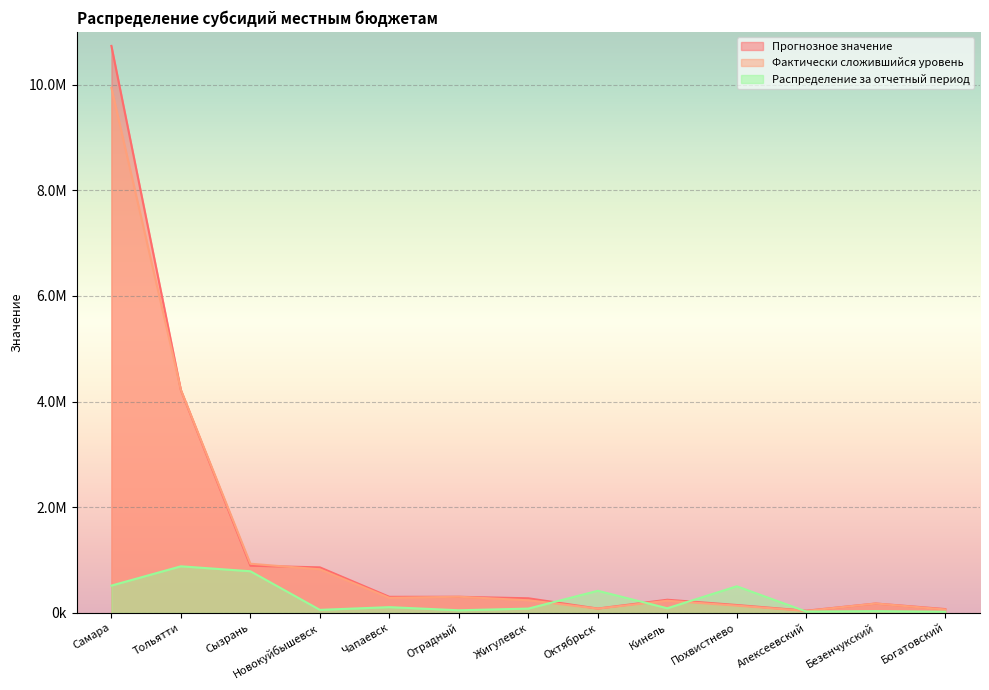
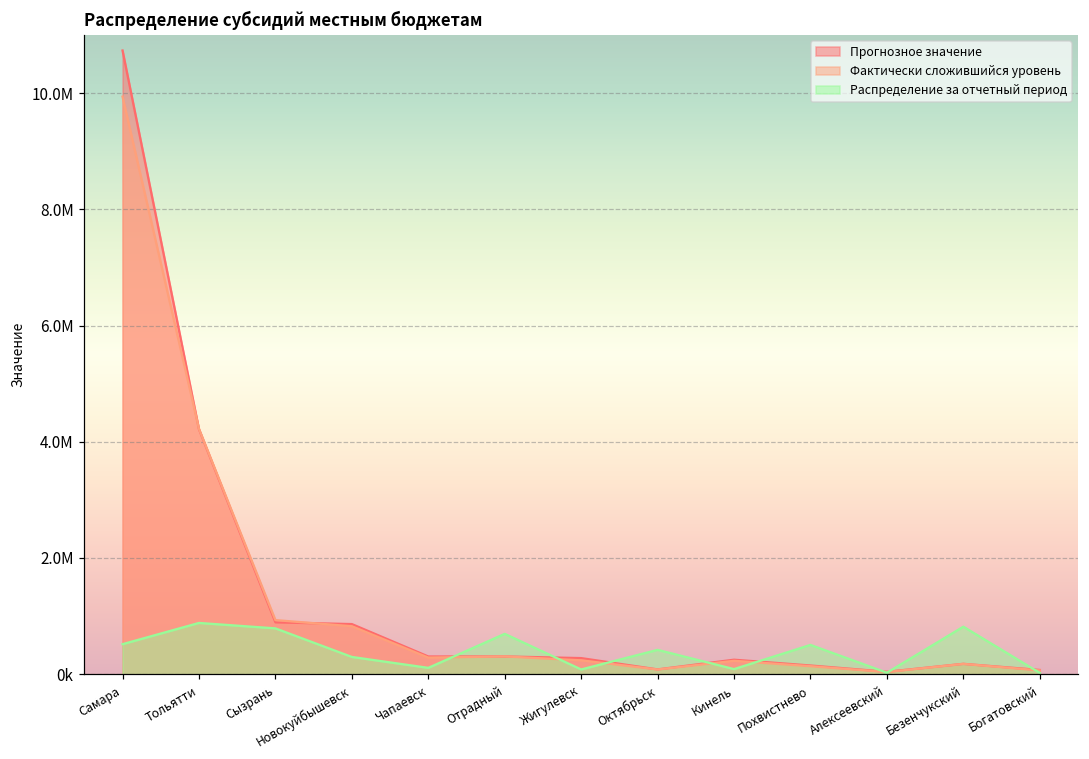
  {
    "Распределение за отчетный период": {
      "Самара": 500000,
      "Тольятти": 900000,
      "Сызрань": 800000,
-     "Новокуйбышевск": 100000,
+     "Новокуйбышевск": 300000,
      "Чапаевск": 100000,
-     "Отрадный": 0,
+     "Отрадный": 700000,
      "Жигулевск": 100000,
      "Октябрьск": 400000,
      "Кинель": 100000,
      "Похвистнево": 500000,
-     "Безенчукский": 0
+     "Безенчукский": 800000
    }
  }
